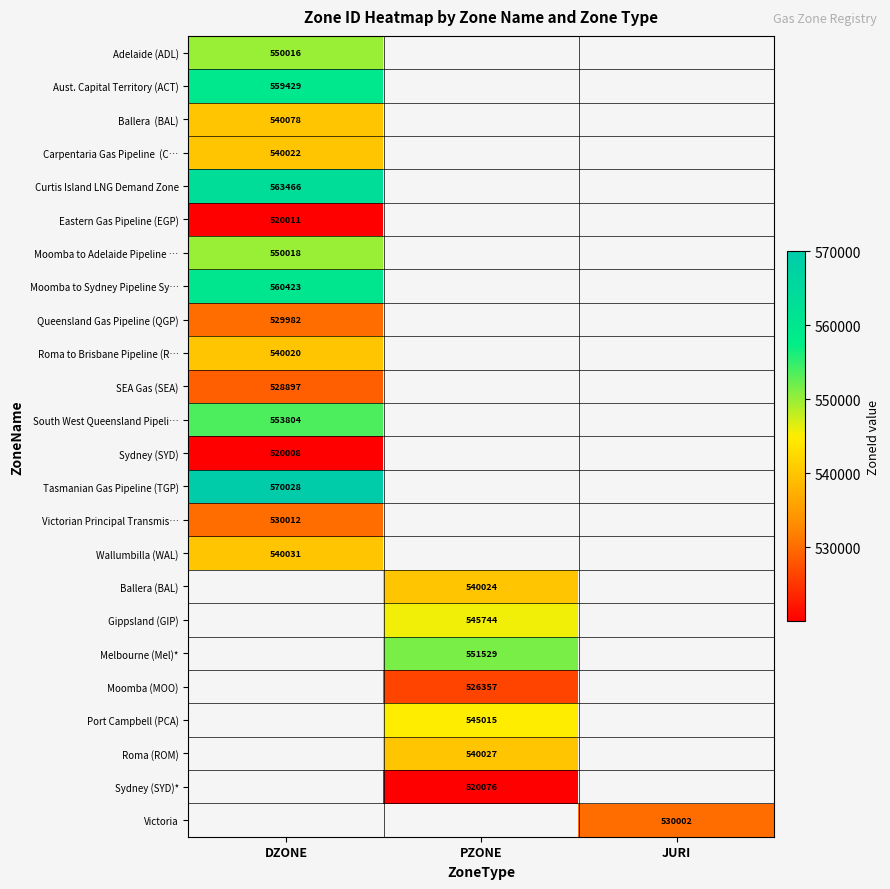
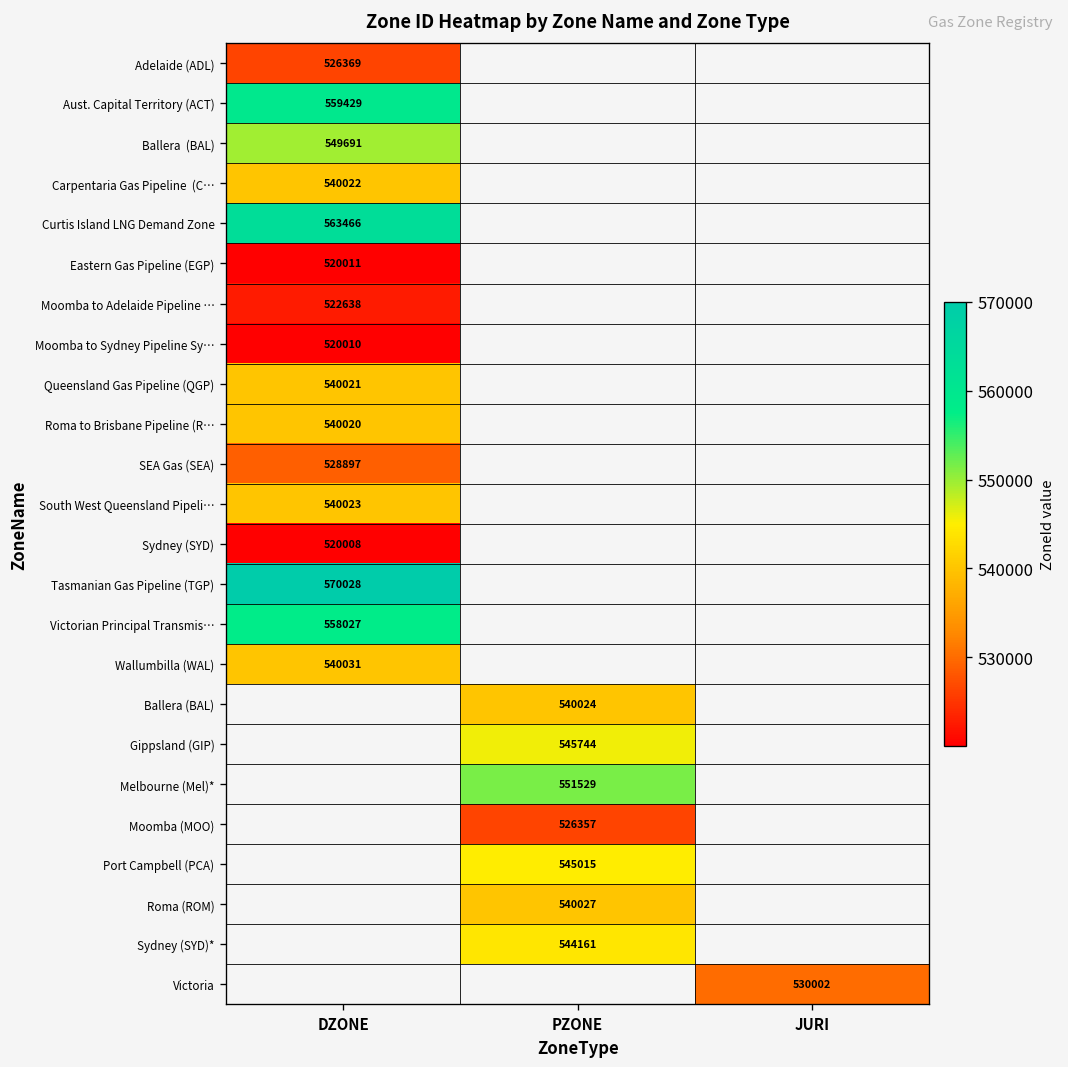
  {
    "Adelaide (ADL)": {
-     "DZONE": 550016
+     "DZONE": 526369
    },
    "Aust. Capital Territory (ACT)": {
      "DZONE": 559429
    },
    "Ballera (BAL)": {
-     "DZONE": 540078,
+     "DZONE": 549691,
      "PZONE": 540024
    },
    "Carpentaria Gas Pipeline (C…": {
      "DZONE": 540022
    },
    "Curtis Island LNG Demand Zone": {
      "DZONE": 563466
    },
    "Eastern Gas Pipeline (EGP)": {
      "DZONE": 520011
    },
    "Moomba to Adelaide Pipeline …": {
-     "DZONE": 550018
+     "DZONE": 522638
    },
    "Moomba to Sydney Pipeline Sy…": {
-     "DZONE": 560423
+     "DZONE": 520010
    },
    "Queensland Gas Pipeline (QGP)": {
-     "DZONE": 529982
+     "DZONE": 540021
    },
    "Roma to Brisbane Pipeline (R…": {
      "DZONE": 540020
    },
    "SEA Gas (SEA)": {
      "DZONE": 528897
    },
    "South West Queensland Pipeli…": {
-     "DZONE": 553804
+     "DZONE": 540023
    },
    "Sydney (SYD)": {
      "DZONE": 520008
    },
    "Tasmanian Gas Pipeline (TGP)": {
      "DZONE": 570028
    },
    "Victorian Principal Transmis…": {
-     "DZONE": 530012
+     "DZONE": 558027
    },
    "Wallumbilla (WAL)": {
      "DZONE": 540031
    },
    "Gippsland (GIP)": {
      "PZONE": 545744
    },
    "Melbourne (Mel)*": {
      "PZONE": 551529
    },
    "Moomba (MOO)": {
      "PZONE": 526357
    },
    "Port Campbell (PCA)": {
      "PZONE": 545015
    },
    "Roma (ROM)": {
      "PZONE": 540027
    },
    "Sydney (SYD)*": {
-     "PZONE": 520076
+     "PZONE": 544161
    },
    "Victoria": {
      "JURI": 530002
    }
  }
